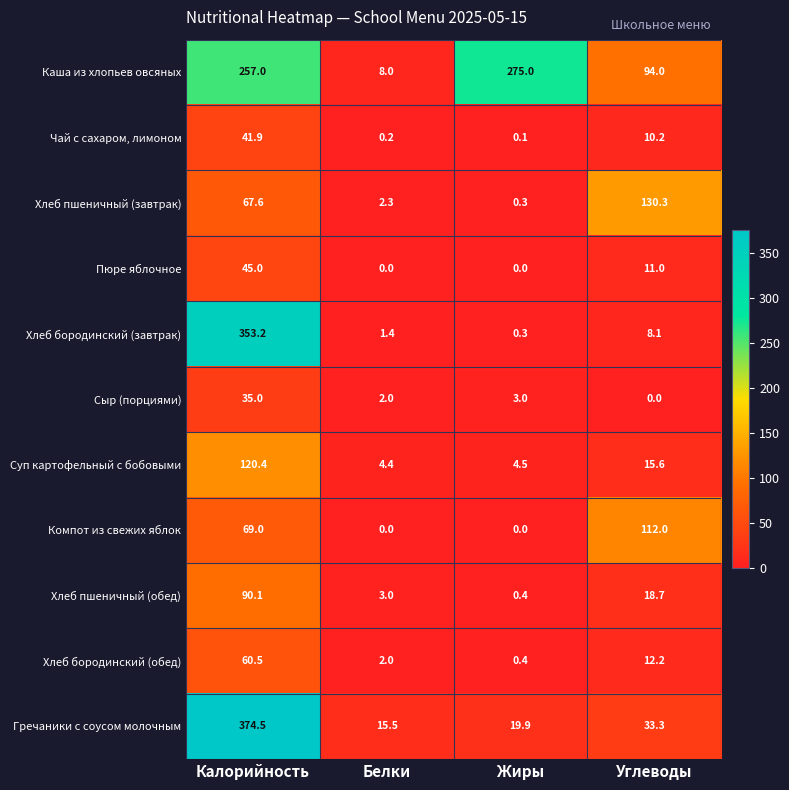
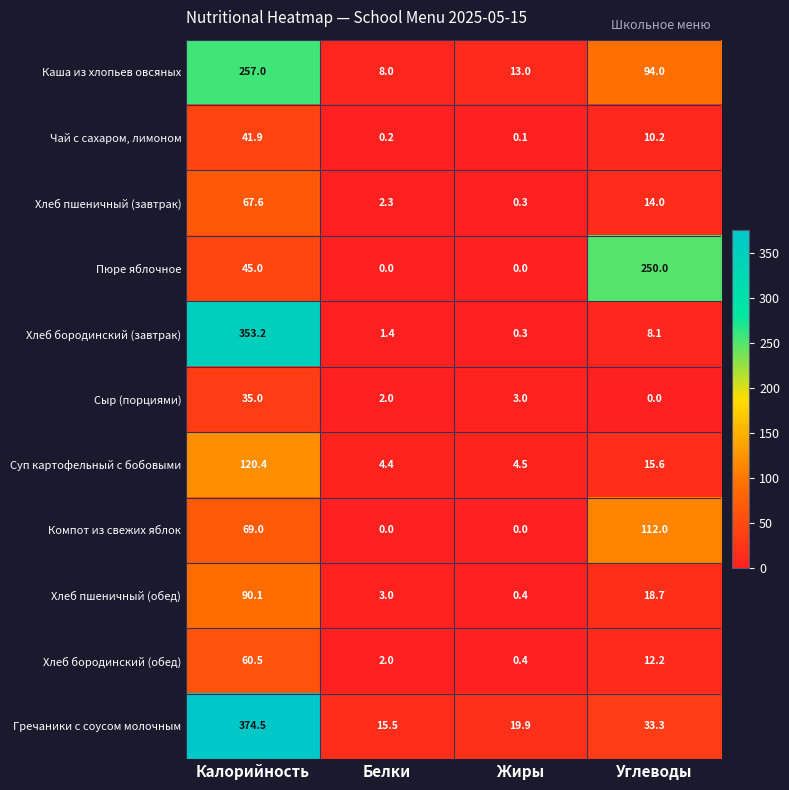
  {
    "Каша из хлопьев овсяных": {
      "Калорийность": 257.0,
      "Белки": 8.0,
-     "Жиры": 275.0,
+     "Жиры": 13.0,
      "Углеводы": 94.0
    },
    "Чай с сахаром, лимоном": {
      "Калорийность": 41.9,
      "Белки": 0.2,
      "Жиры": 0.1,
      "Углеводы": 10.2
    },
    "Хлеб пшеничный (завтрак)": {
      "Калорийность": 67.6,
      "Белки": 2.3,
      "Жиры": 0.3,
-     "Углеводы": 130.3
+     "Углеводы": 14.0
    },
    "Пюре яблочное": {
      "Калорийность": 45.0,
      "Белки": 0.0,
      "Жиры": 0.0,
-     "Углеводы": 11.0
+     "Углеводы": 250.0
    },
    "Хлеб бородинский (завтрак)": {
      "Калорийность": 353.2,
      "Белки": 1.4,
      "Жиры": 0.3,
      "Углеводы": 8.1
    },
    "Сыр (порциями)": {
      "Калорийность": 35.0,
      "Белки": 2.0,
      "Жиры": 3.0,
      "Углеводы": 0.0
    },
    "Суп картофельный с бобовыми": {
      "Калорийность": 120.4,
      "Белки": 4.4,
      "Жиры": 4.5,
      "Углеводы": 15.6
    },
    "Компот из свежих яблок": {
      "Калорийность": 69.0,
      "Белки": 0.0,
      "Жиры": 0.0,
      "Углеводы": 112.0
    },
    "Хлеб пшеничный (обед)": {
      "Калорийность": 90.1,
      "Белки": 3.0,
      "Жиры": 0.4,
      "Углеводы": 18.7
    },
    "Хлеб бородинский (обед)": {
      "Калорийность": 60.5,
      "Белки": 2.0,
      "Жиры": 0.4,
      "Углеводы": 12.2
    },
    "Гречаники с соусом молочным": {
      "Калорийность": 374.5,
      "Белки": 15.5,
      "Жиры": 19.9,
      "Углеводы": 33.3
    }
  }
